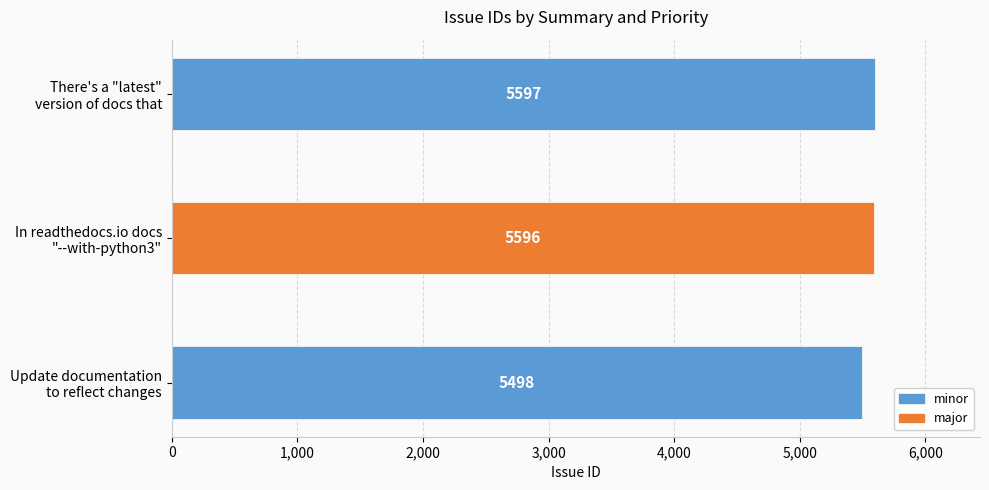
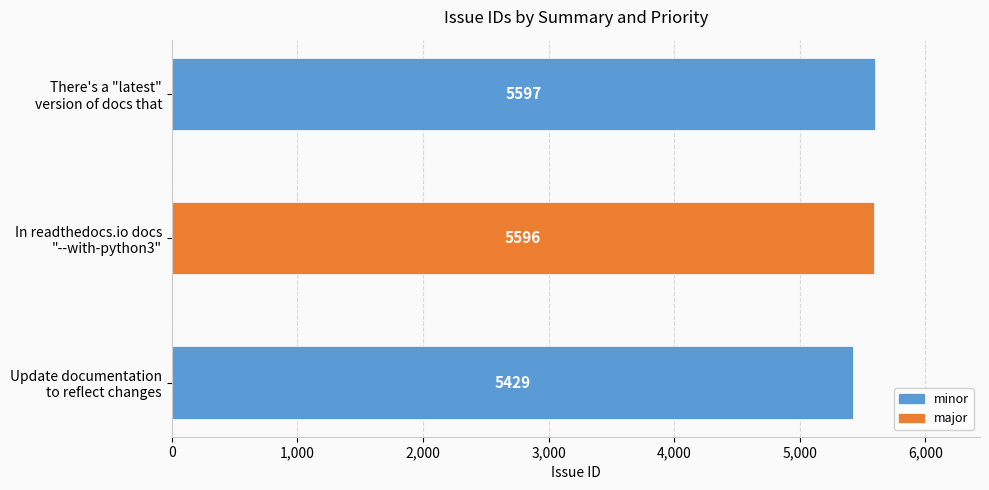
  {
    "There's a \"latest\" version of docs that": 5597,
    "In readthedocs.io docs \"--with-python3\"": 5596,
-   "Update documentation to reflect changes": 5498
+   "Update documentation to reflect changes": 5429
  }
